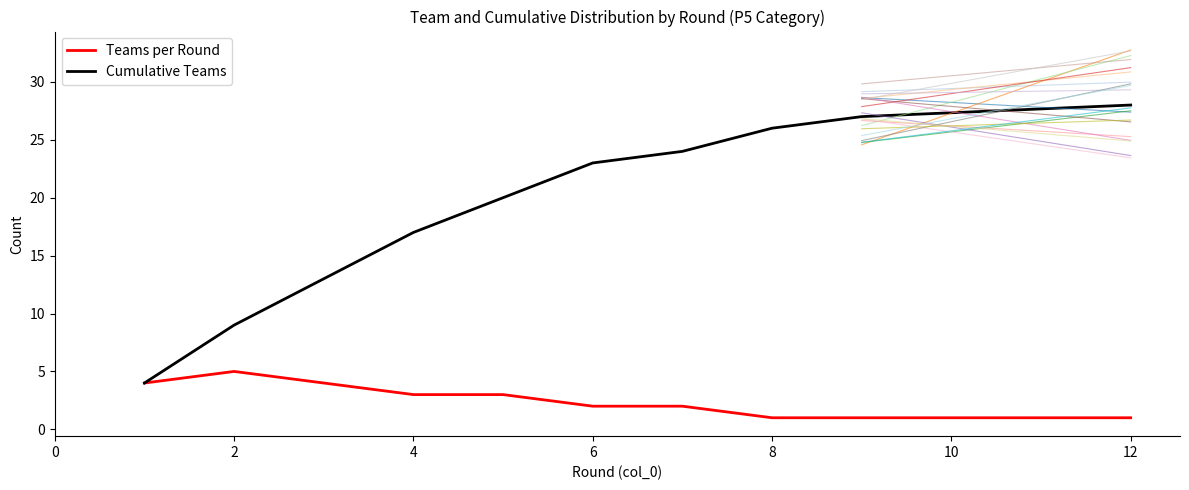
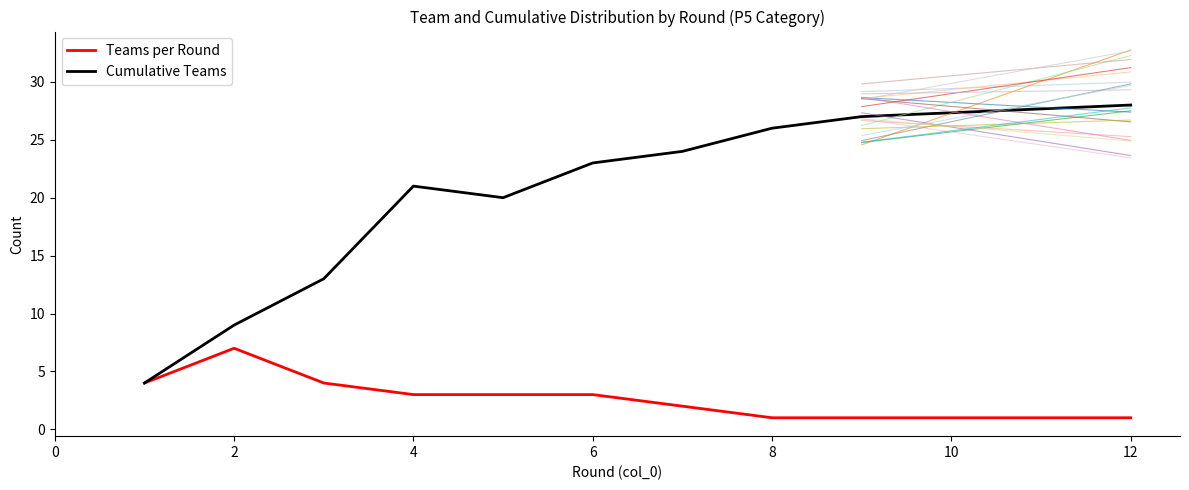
  {
    "Teams per Round": {
-     "2": 5,
+     "2": 7,
      "4": 3,
-     "6": 2,
+     "6": 3,
      "8": 1,
      "12": 1
    },
    "Cumulative Teams": {
      "2": 9,
-     "4": 17,
+     "4": 21,
      "6": 23,
      "8": 26,
      "12": 28
    }
  }
